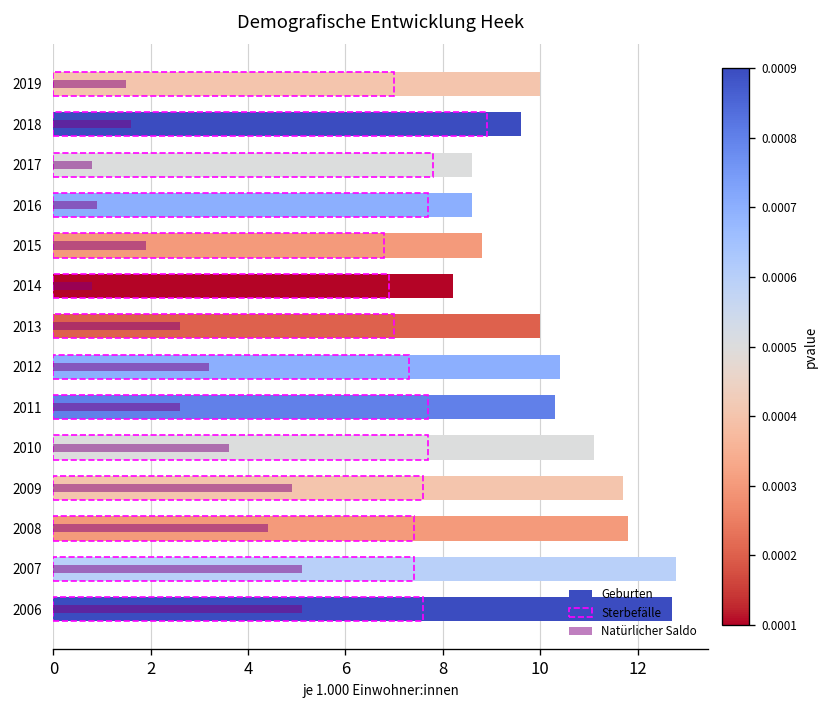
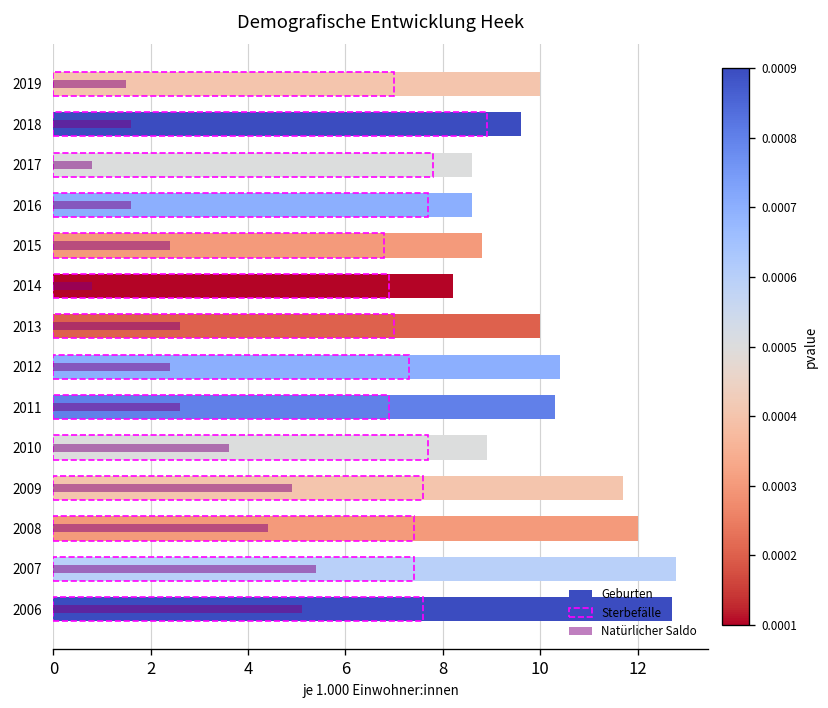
  {
    "Geburten": {
      "2019": 10.0,
      "2018": 9.6,
      "2017": 8.6,
      "2016": 8.6,
      "2015": 8.8,
      "2014": 8.2,
      "2013": 10.0,
      "2012": 10.4,
      "2011": 10.3,
-     "2010": 11.1,
+     "2010": 8.9,
      "2009": 11.7,
-     "2008": 11.8,
+     "2008": 12.0,
      "2007": 12.8,
      "2006": 12.7
    },
    "Sterbefälle": {
-     "2011": 7.7
+     "2011": 6.9
    },
    "Natürlicher Saldo": {
-     "2016": 0.9,
-     "2015": 1.9,
-     "2012": 3.2,
-     "2007": 5.1
+     "2016": 1.6,
+     "2015": 2.4,
+     "2012": 2.4,
+     "2007": 5.4
    }
  }
